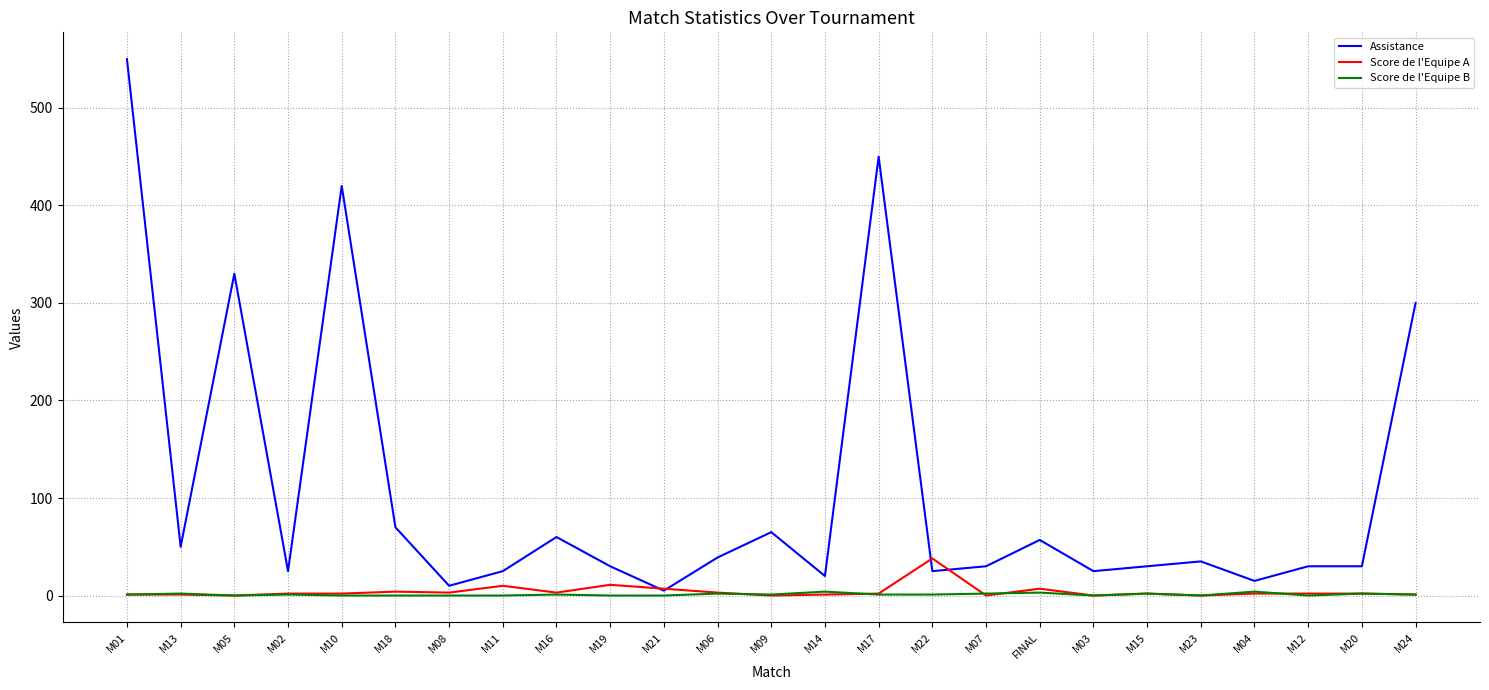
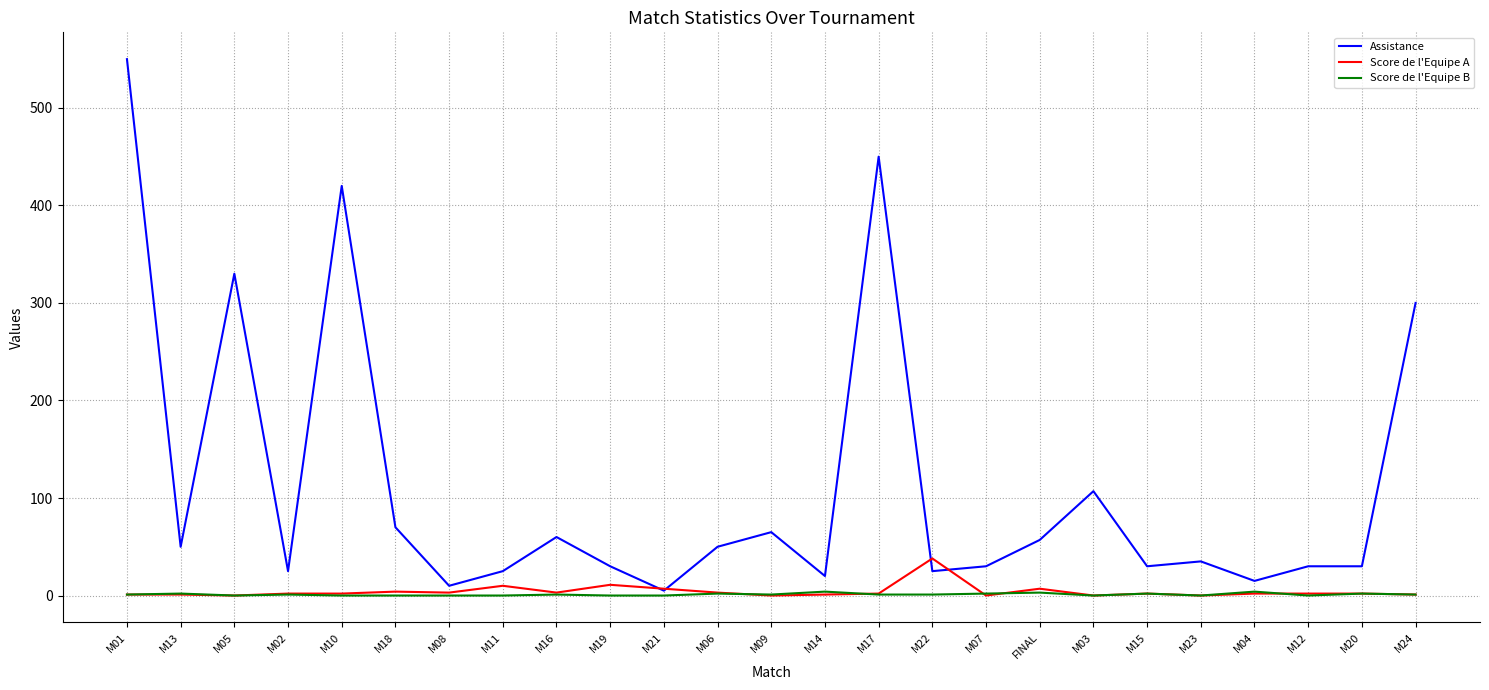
  {
    "Assistance": {
      "M01": 550,
      "M13": 50,
      "M05": 330,
      "M02": 30,
      "M10": 420,
      "M18": 70,
      "M08": 10,
      "M11": 30,
      "M16": 60,
      "M19": 30,
-     "M06": 40,
+     "M06": 50,
      "M09": 70,
      "M14": 20,
      "M17": 450,
      "M22": 30,
      "M07": 30,
      "FINAL": 60,
-     "M03": 30,
+     "M03": 110,
      "M15": 30,
      "M23": 40,
      "M04": 20,
      "M12": 30,
      "M20": 30,
      "M24": 300
    },
    "Score de l'Equipe A": {
      "M18": 0,
      "M08": 0,
      "M11": 10,
      "M19": 10,
      "M14": 0,
      "M22": 40,
      "FINAL": 10
    },
    "Score de l'Equipe B": {
      "M18": 0,
      "M08": 0,
      "M11": 0,
      "M19": 0,
      "M21": 0,
      "M14": 0,
      "M22": 0,
      "FINAL": 0
    }
  }
